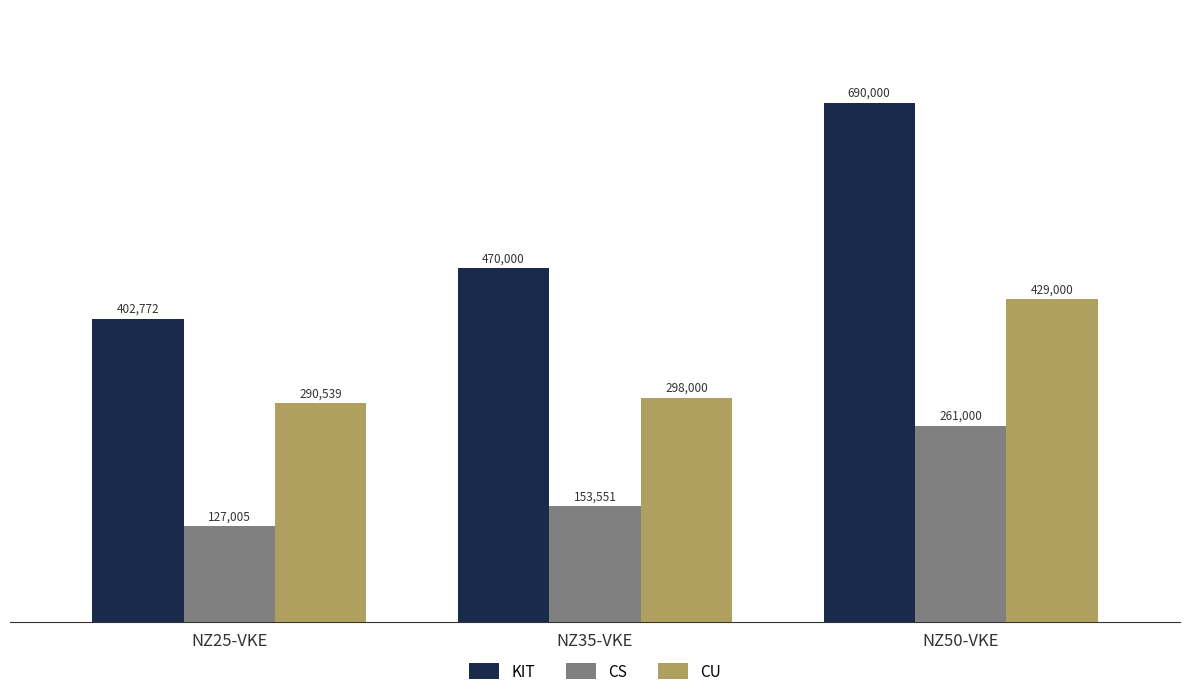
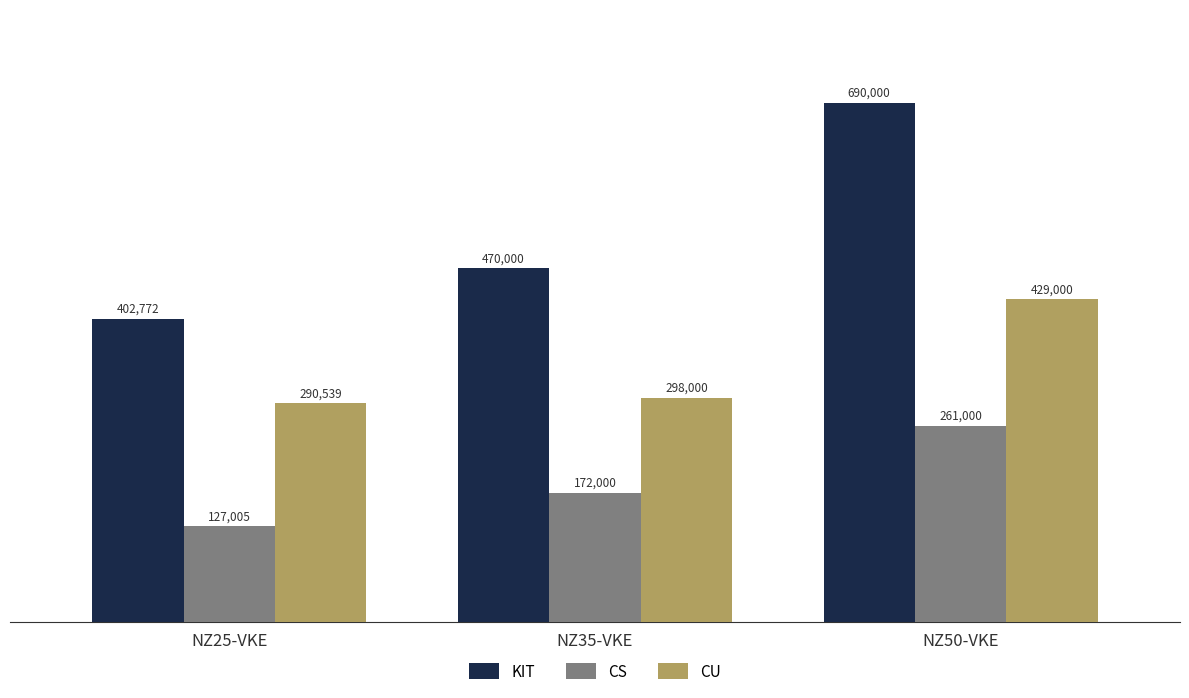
  {
    "KIT": {
      "NZ25-VKE": "402,772",
      "NZ35-VKE": "470,000",
      "NZ50-VKE": "690,000"
    },
    "CS": {
      "NZ25-VKE": "127,005",
-     "NZ35-VKE": "153,551",
+     "NZ35-VKE": "172,000",
      "NZ50-VKE": "261,000"
    },
    "CU": {
      "NZ25-VKE": "290,539",
      "NZ35-VKE": "298,000",
      "NZ50-VKE": "429,000"
    }
  }
